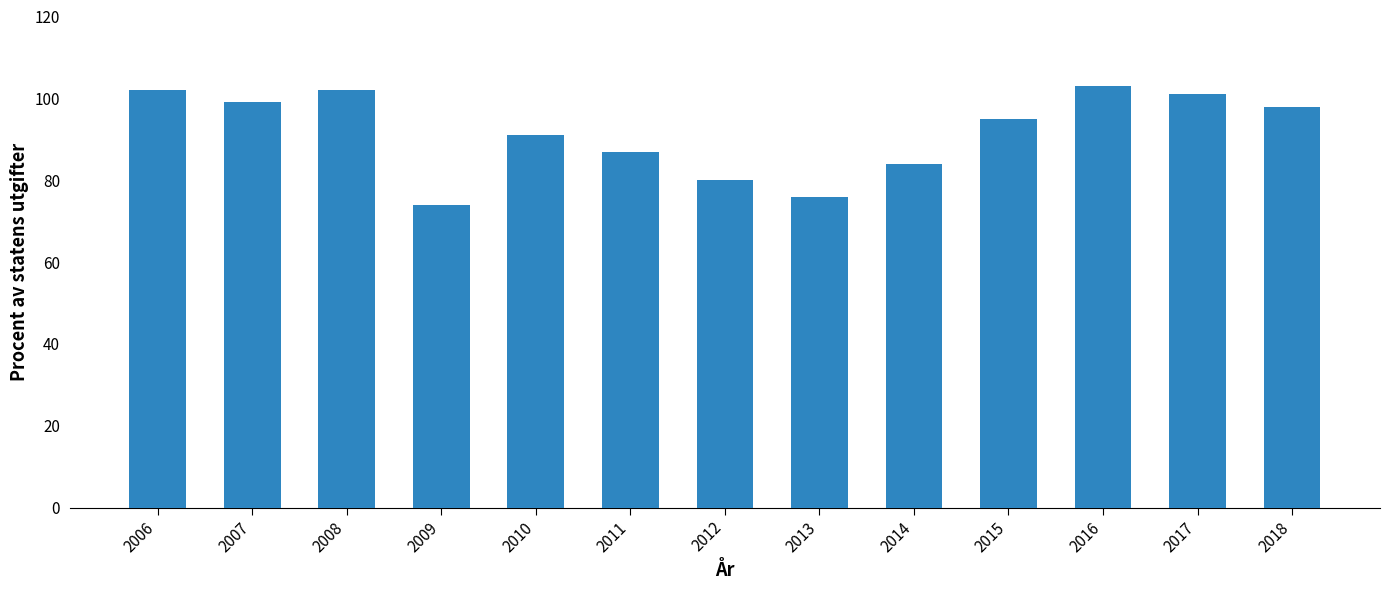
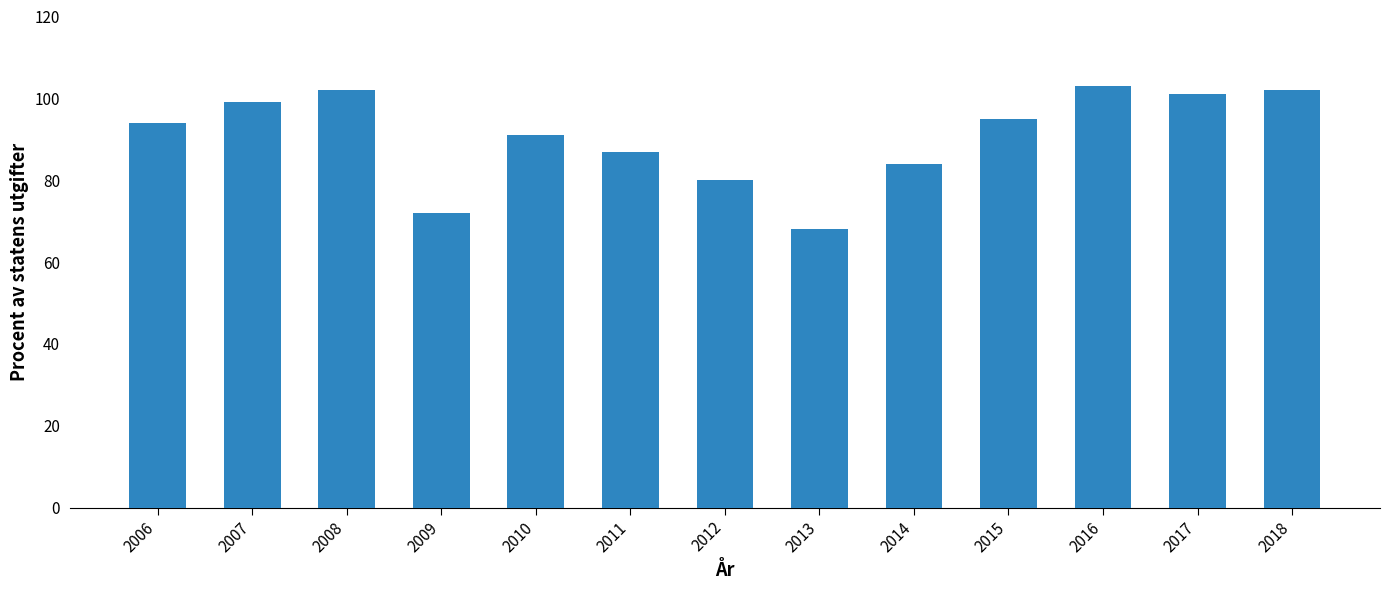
  {
-   "2006": 102,
+   "2006": 94,
    "2007": 99,
    "2008": 102,
-   "2009": 74,
+   "2009": 72,
    "2010": 91,
    "2011": 87,
    "2012": 80,
-   "2013": 76,
+   "2013": 68,
    "2014": 84,
    "2015": 95,
    "2016": 103,
    "2017": 101,
-   "2018": 98
+   "2018": 102
  }
